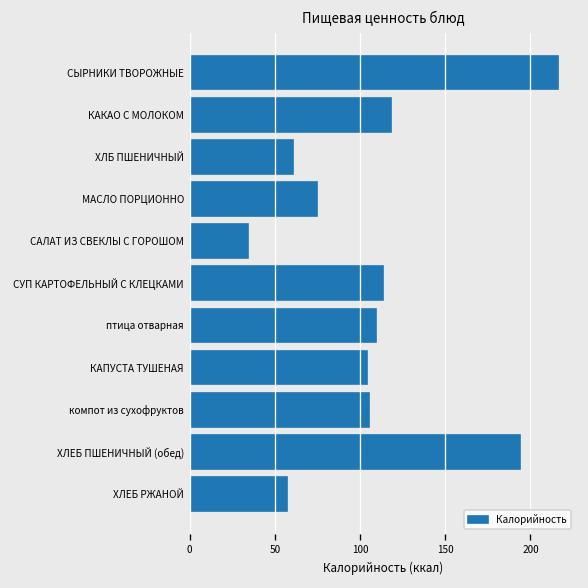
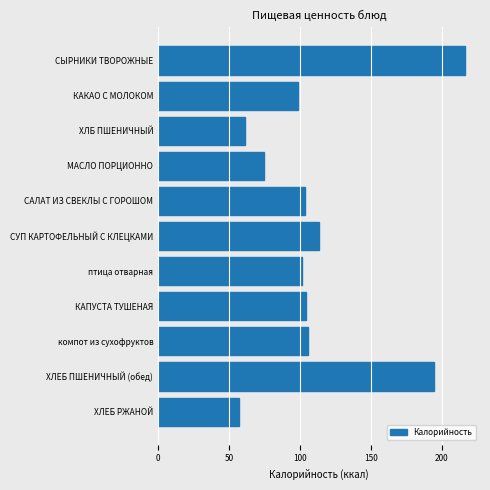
  {
    "СЫРНИКИ ТВОРОЖНЫЕ": 216,
-   "КАКАО С МОЛОКОМ": 118,
+   "КАКАО С МОЛОКОМ": 99,
    "ХЛБ ПШЕНИЧНЫЙ": 61,
    "МАСЛО ПОРЦИОННО": 75,
-   "САЛАТ ИЗ СВЕКЛЫ С ГОРОШОМ": 34,
+   "САЛАТ ИЗ СВЕКЛЫ С ГОРОШОМ": 104,
    "СУП КАРТОФЕЛЬНЫЙ С КЛЕЦКАМИ": 114,
-   "птица отварная": 110,
+   "птица отварная": 101,
    "КАПУСТА ТУШЕНАЯ": 104,
    "компот из сухофруктов": 105,
    "ХЛЕБ ПШЕНИЧНЫЙ (обед)": 194,
    "ХЛЕБ РЖАНОЙ": 57
  }
